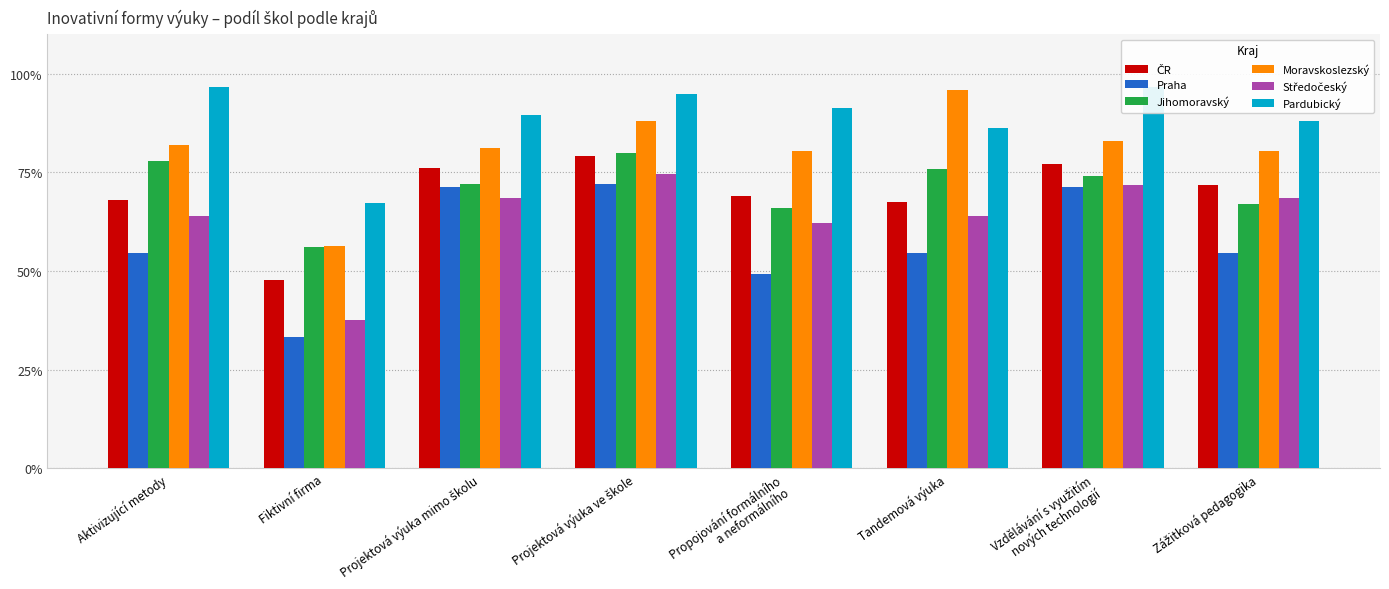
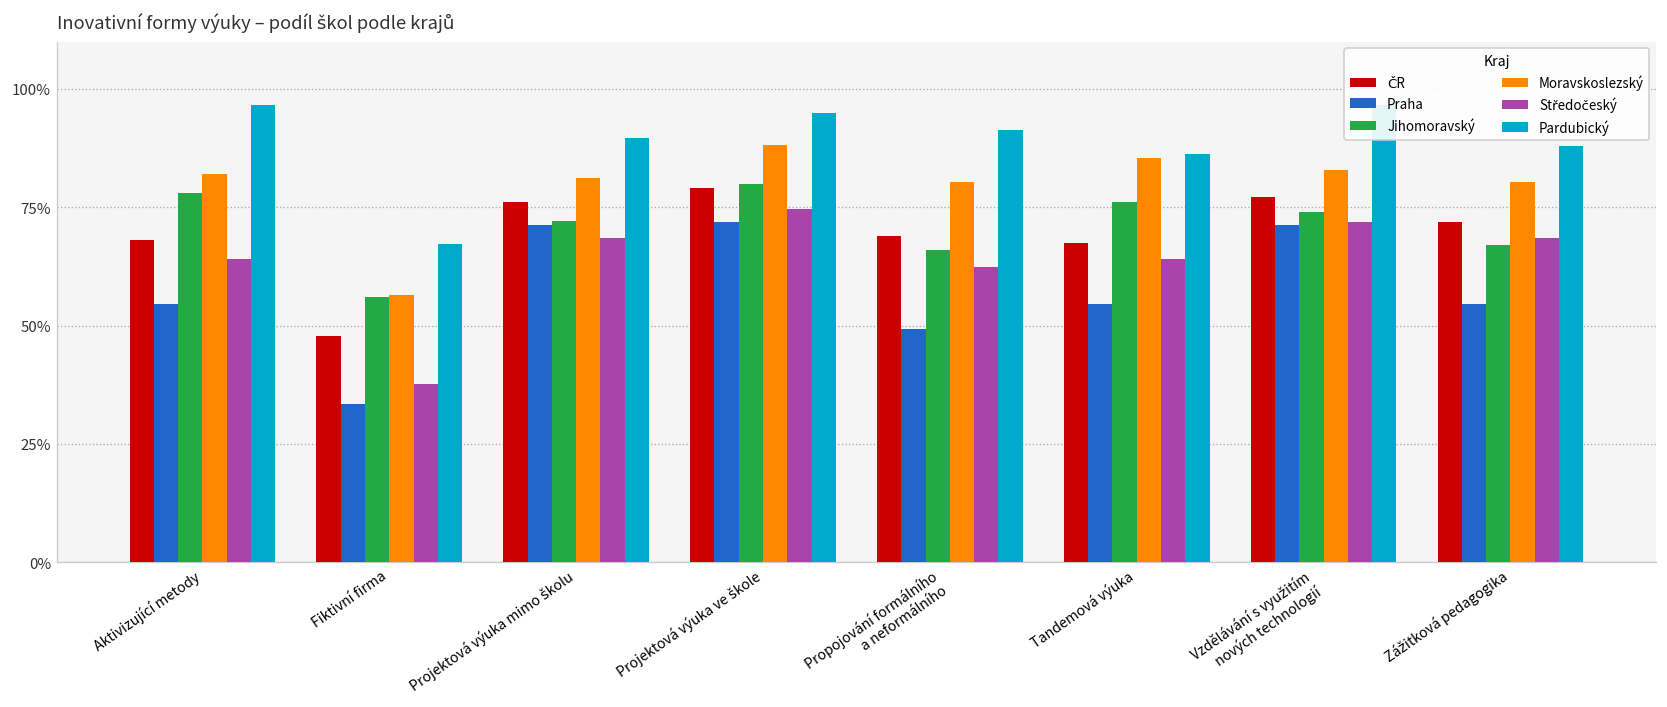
  {
    "ČR": {
      "Aktivizující metody": "68%",
      "Fiktivní firma": "48%",
      "Projektová výuka mimo školu": "76%",
      "Projektová výuka ve škole": "79%",
      "Propojování formálního a neformálního": "69%",
      "Tandemová výuka": "67%",
      "Vzdělávání s využitím nových technologií": "77%",
      "Zážitková pedagogika": "72%"
    },
    "Praha": {
      "Aktivizující metody": "55%",
      "Fiktivní firma": "33%",
      "Projektová výuka mimo školu": "71%",
      "Projektová výuka ve škole": "72%",
      "Propojování formálního a neformálního": "49%",
      "Tandemová výuka": "55%",
      "Vzdělávání s využitím nových technologií": "71%",
      "Zážitková pedagogika": "55%"
    },
    "Jihomoravský": {
      "Aktivizující metody": "78%",
      "Fiktivní firma": "56%",
      "Projektová výuka mimo školu": "72%",
      "Projektová výuka ve škole": "80%",
      "Propojování formálního a neformálního": "66%",
      "Tandemová výuka": "76%",
      "Vzdělávání s využitím nových technologií": "74%",
      "Zážitková pedagogika": "67%"
    },
    "Moravskoslezský": {
      "Aktivizující metody": "82%",
      "Fiktivní firma": "56%",
      "Projektová výuka mimo školu": "81%",
      "Projektová výuka ve škole": "88%",
      "Propojování formálního a neformálního": "80%",
-     "Tandemová výuka": "96%",
+     "Tandemová výuka": "85%",
      "Vzdělávání s využitím nových technologií": "83%",
      "Zážitková pedagogika": "80%"
    },
    "Středočeský": {
      "Aktivizující metody": "64%",
      "Fiktivní firma": "38%",
      "Projektová výuka mimo školu": "68%",
      "Projektová výuka ve škole": "75%",
      "Propojování formálního a neformálního": "62%",
      "Tandemová výuka": "64%",
      "Vzdělávání s využitím nových technologií": "72%",
      "Zážitková pedagogika": "68%"
    },
    "Pardubický": {
      "Aktivizující metody": "97%",
      "Fiktivní firma": "67%",
      "Projektová výuka mimo školu": "90%",
      "Projektová výuka ve škole": "95%",
      "Propojování formálního a neformálního": "91%",
      "Tandemová výuka": "86%",
      "Zážitková pedagogika": "88%"
    }
  }
